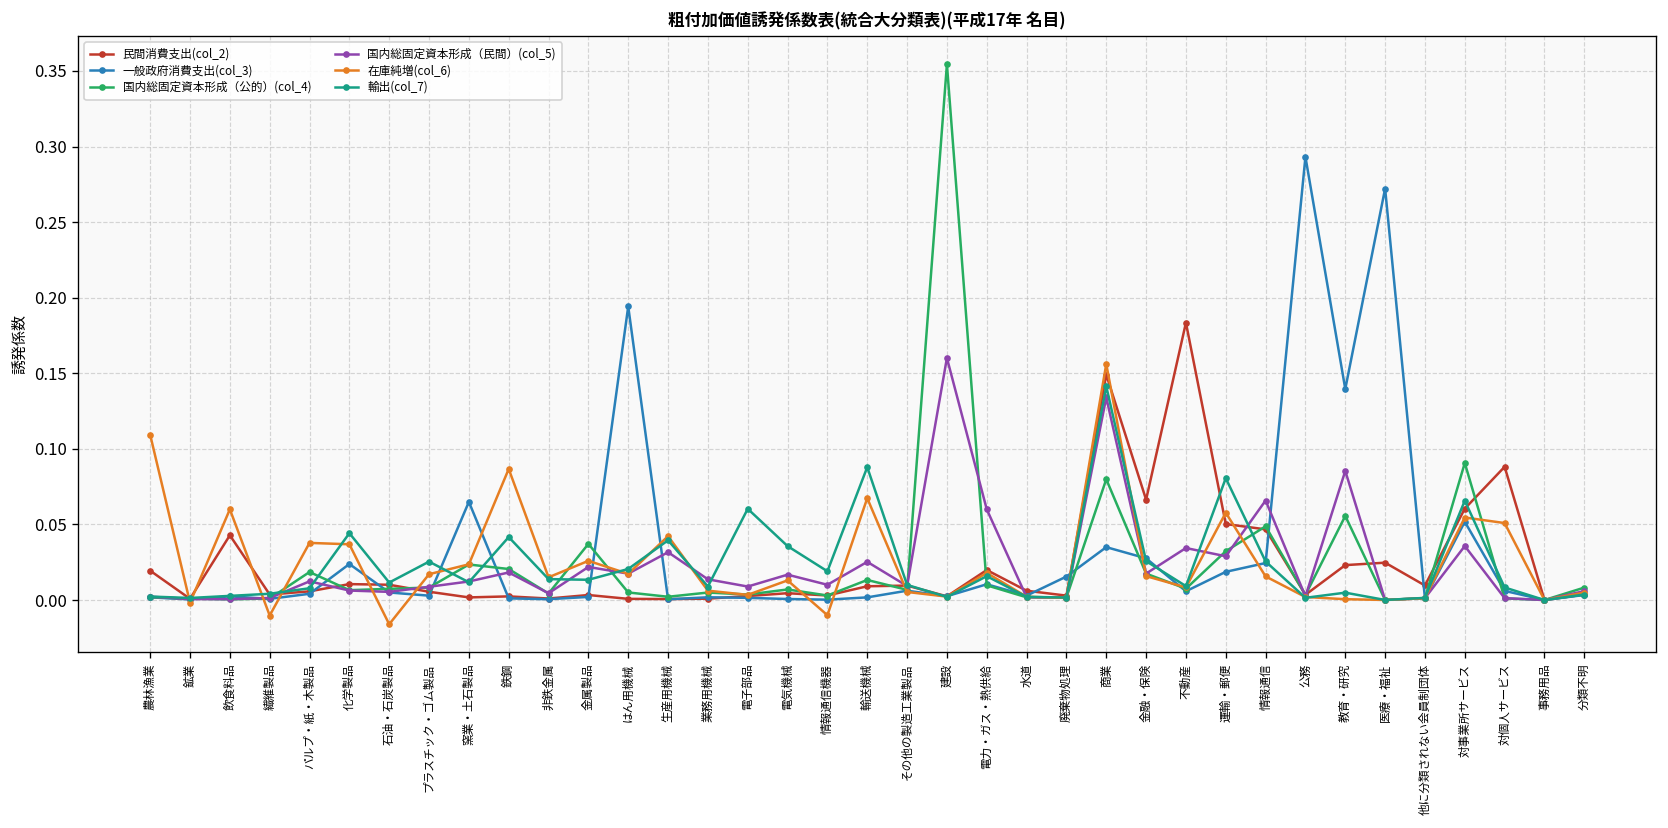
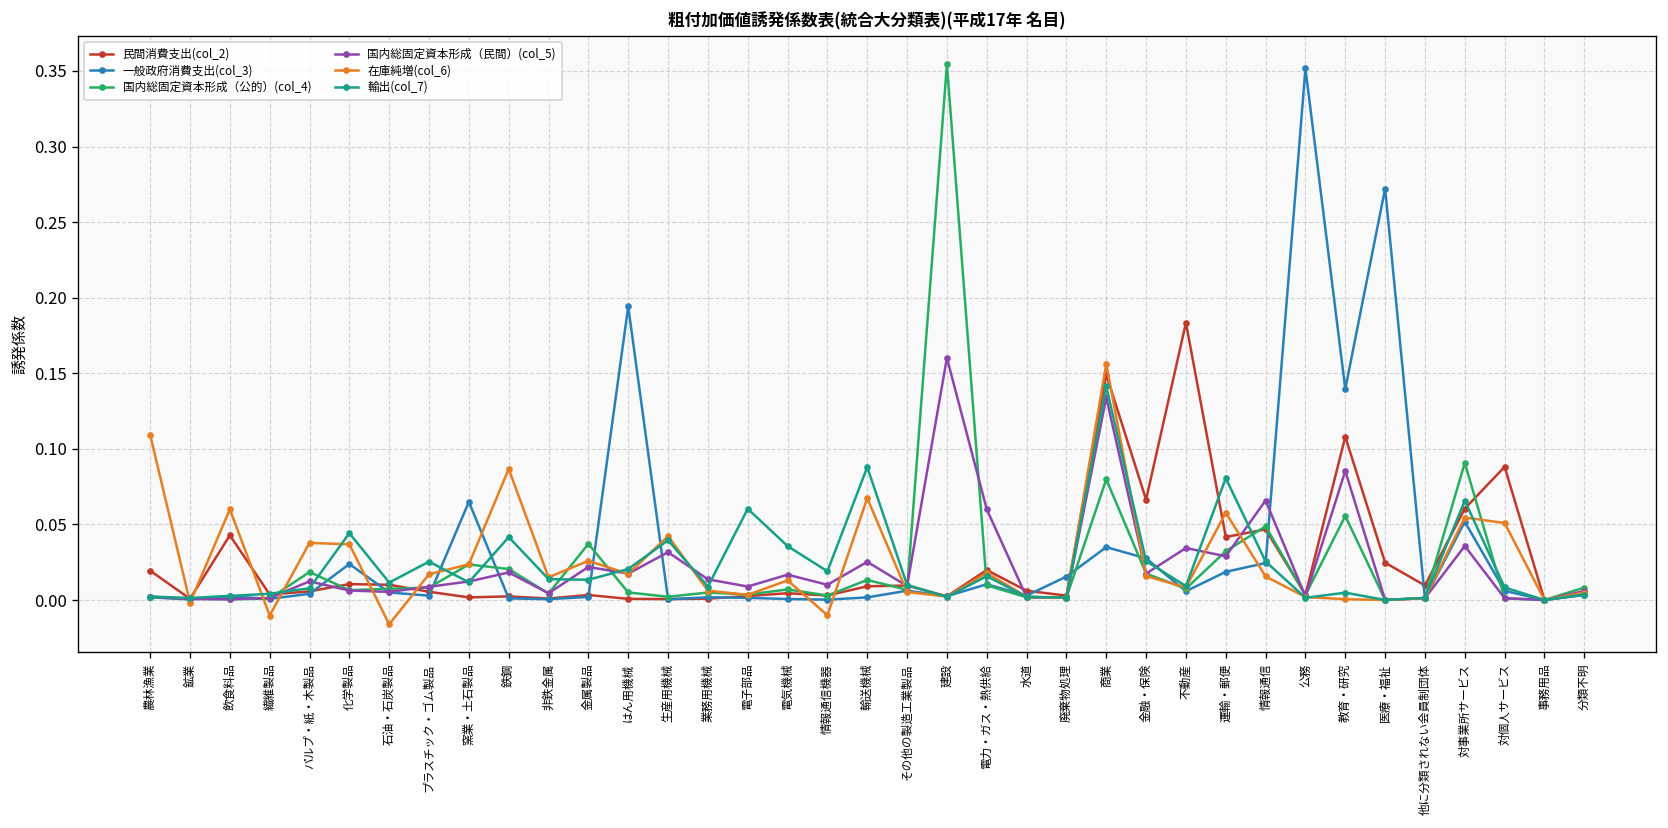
  {
    "民間消費支出(col_2)": {
      "農林漁業": 0.019,
      "飲食料品": 0.043,
      "化学製品": 0.011,
      "プラスチック・ゴム製品": 0.005,
      "窯業・土石製品": 0.002,
      "はん用機械": 0.001,
      "電気機械": 0.005,
      "輸送機械": 0.009,
      "水道": 0.006,
      "商業": 0.149,
      "金融・保険": 0.066,
      "不動産": 0.183,
-     "運輸・郵便": 0.050,
-     "教育・研究": 0.023,
+     "運輸・郵便": 0.042,
+     "教育・研究": 0.108,
      "医療・福祉": 0.025,
      "他に分類されない会員制団体": 0.010,
      "対事業所サービス": 0.060,
      "対個人サービス": 0.088
    },
    "一般政府消費支出(col_3)": {
      "化学製品": 0.024,
      "プラスチック・ゴム製品": 0.003,
      "窯業・土石製品": 0.065,
      "はん用機械": 0.194,
      "電気機械": 0.001,
      "情報通信機器": 0.000,
      "輸送機械": 0.002,
      "廃棄物処理": 0.016,
      "商業": 0.035,
      "運輸・郵便": 0.019,
-     "公務": 0.293,
+     "公務": 0.352,
      "教育・研究": 0.140,
      "医療・福祉": 0.272,
      "対事業所サービス": 0.052,
      "対個人サービス": 0.006
    },
    "国内総固定資本形成（民間）(col_5)": {
      "パルプ・紙・木製品": 0.012,
      "鉄鋼": 0.018,
      "金属製品": 0.022,
      "生産用機械": 0.032,
      "業務用機械": 0.014,
      "電子部品": 0.009,
      "電気機械": 0.017,
      "情報通信機器": 0.010,
      "輸送機械": 0.025,
      "建設": 0.160,
      "電力・ガス・熱供給": 0.060,
      "商業": 0.134,
      "不動産": 0.034,
      "運輸・郵便": 0.029,
      "情報通信": 0.066,
      "教育・研究": 0.085,
      "対事業所サービス": 0.036
    },
    "在庫純増(col_6)": {
      "農林漁業": 0.109,
      "鉱業": -0.002,
      "飲食料品": 0.060,
      "繊維製品": -0.010,
      "パルプ・紙・木製品": 0.038,
      "化学製品": 0.037,
      "石油・石炭製品": -0.016,
      "プラスチック・ゴム製品": 0.017,
      "鉄鋼": 0.087,
      "金属製品": 0.026,
      "生産用機械": 0.042,
      "電気機械": 0.013,
      "情報通信機器": -0.010,
      "輸送機械": 0.067,
      "商業": 0.156,
      "運輸・郵便": 0.058,
      "情報通信": 0.016,
      "教育・研究": 0.001,
      "対事業所サービス": 0.055,
      "対個人サービス": 0.051
    }
  }
